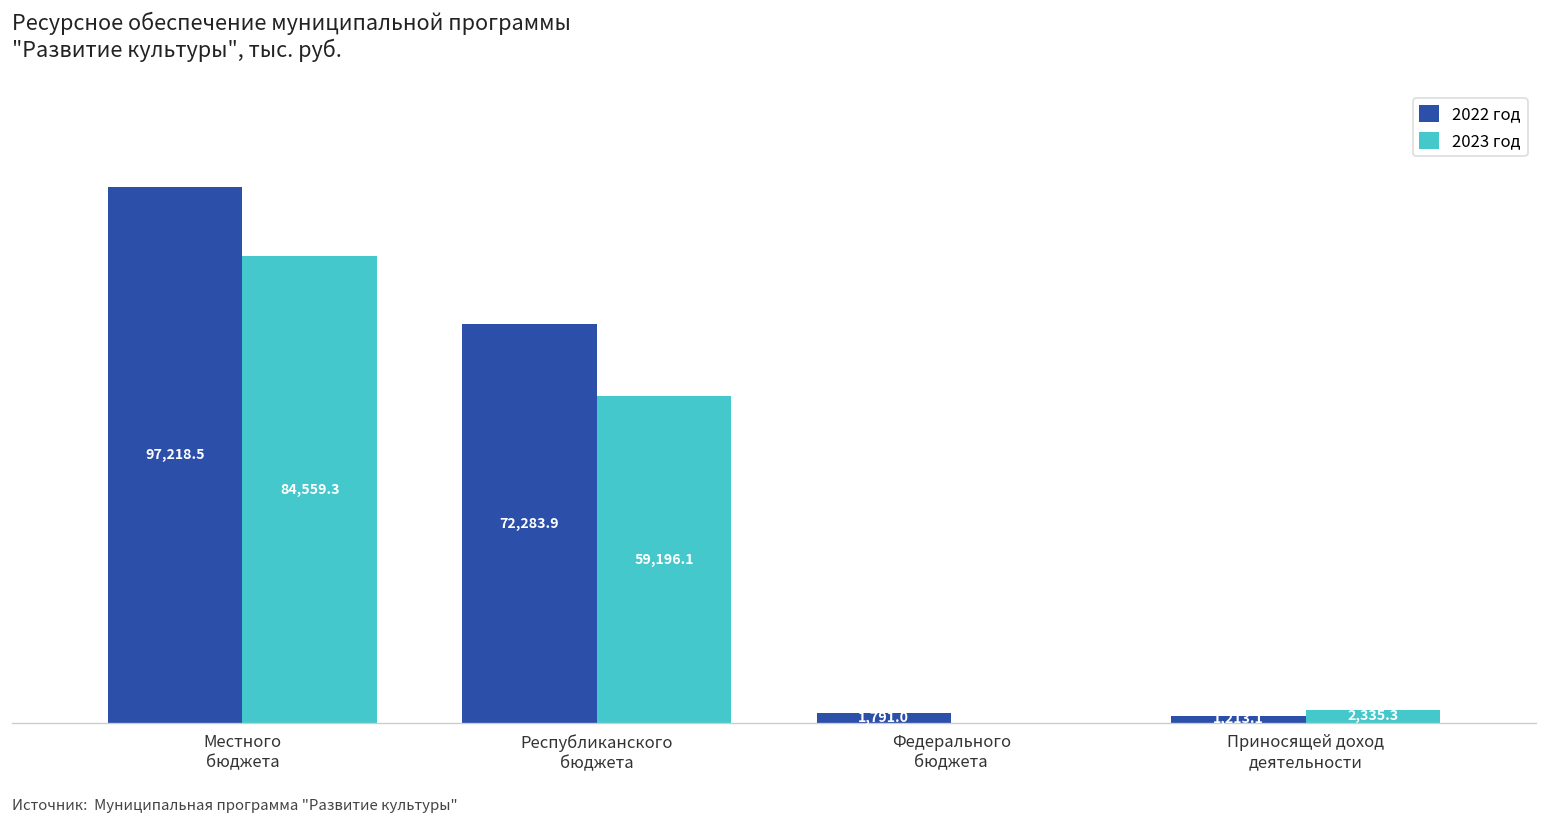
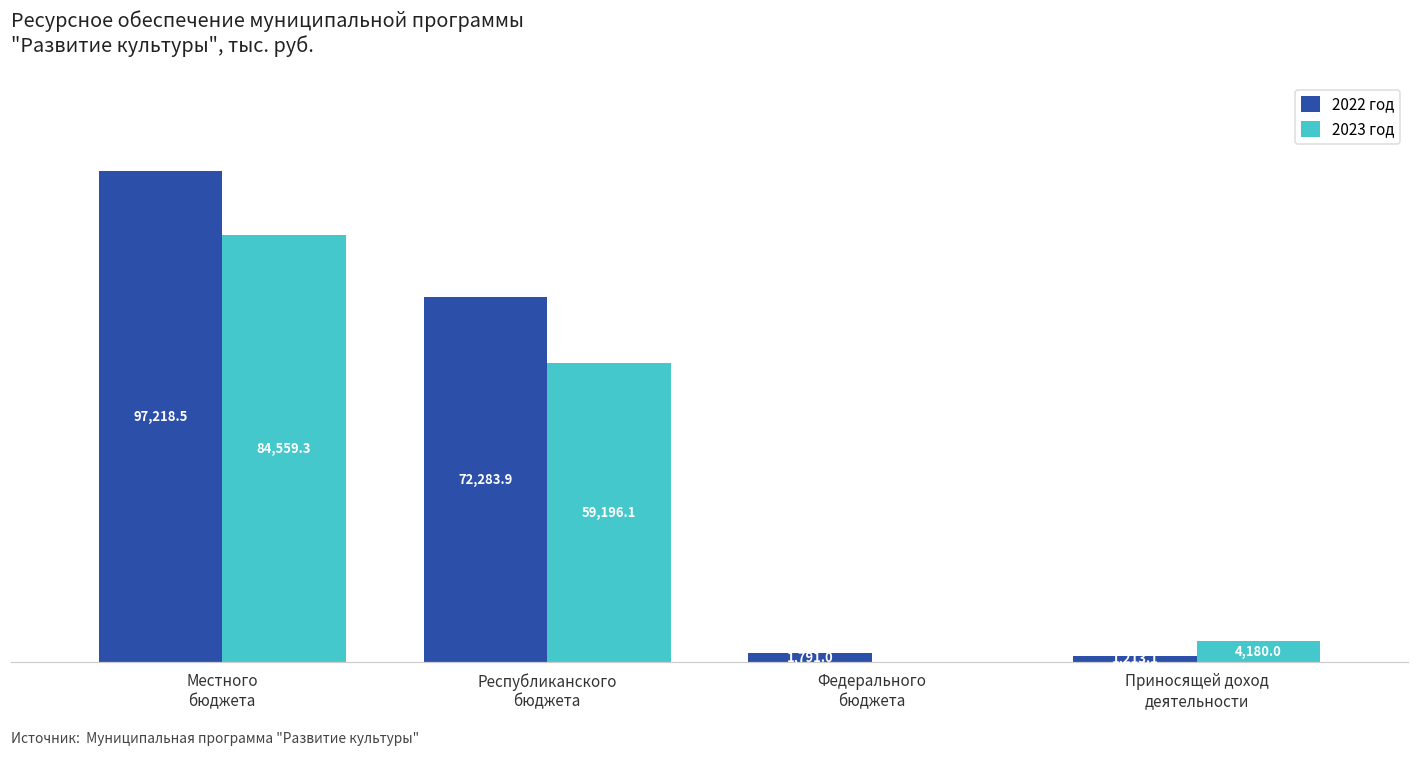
  {
    "2022 год": {
      "Местного бюджета": "97,218.5",
      "Республиканского бюджета": "72,283.9",
      "Федерального бюджета": "1,791.0"
    },
    "2023 год": {
      "Местного бюджета": "84,559.3",
      "Республиканского бюджета": "59,196.1",
-     "Приносящей доход деятельности": "2,335.3"
+     "Приносящей доход деятельности": "4,180.0"
    }
  }
